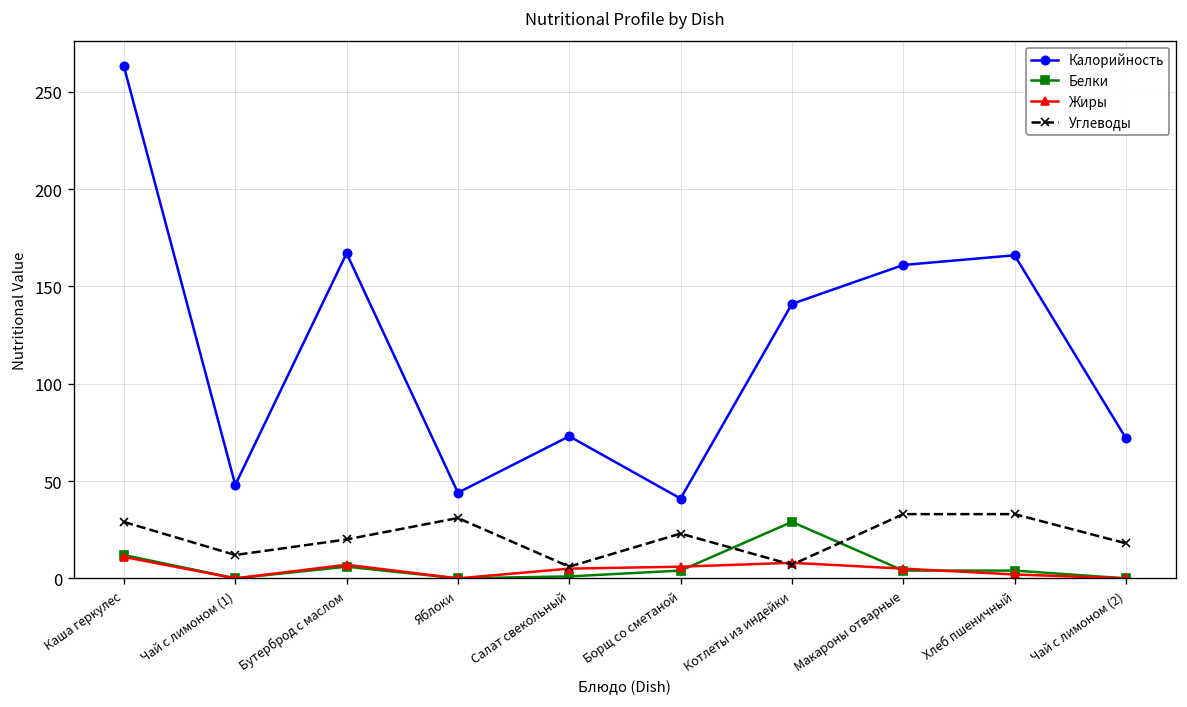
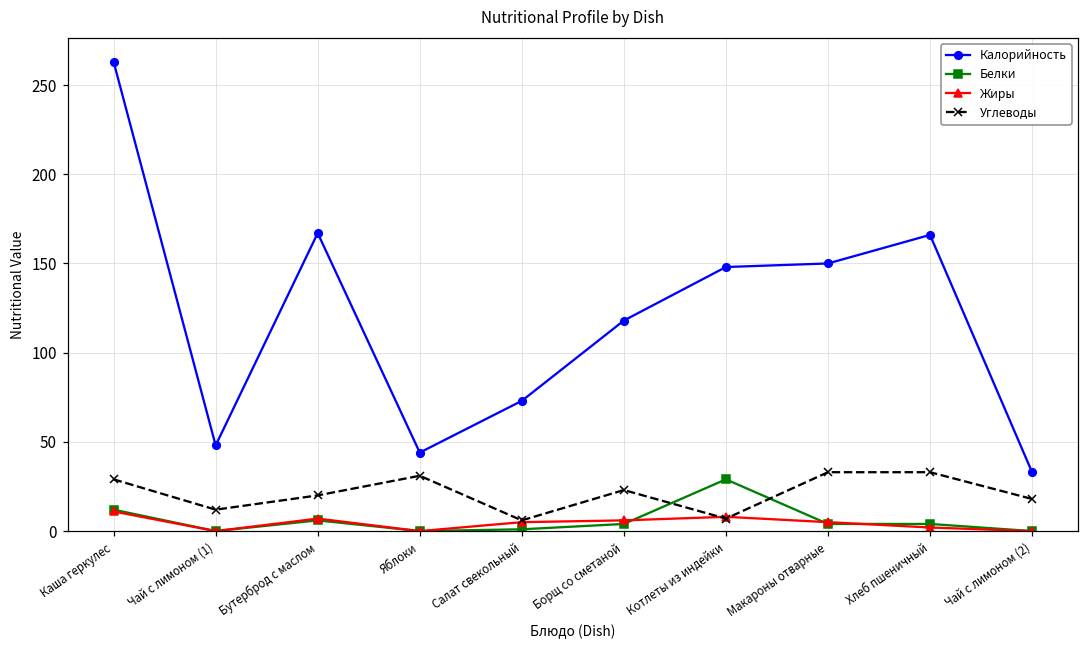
  {
    "Калорийность": {
      "Каша геркулес": 263,
      "Чай с лимоном (1)": 48,
      "Бутерброд с маслом": 167,
      "Яблоки": 44,
      "Салат свекольный": 73,
-     "Борщ со сметаной": 41,
-     "Котлеты из индейки": 141,
-     "Макароны отварные": 161,
+     "Борщ со сметаной": 118,
+     "Котлеты из индейки": 148,
+     "Макароны отварные": 150,
      "Хлеб пшеничный": 166,
-     "Чай с лимоном (2)": 72
+     "Чай с лимоном (2)": 33
    },
    "Белки": {
      "Салат свекольный": 1,
      "Борщ со сметаной": 4,
      "Котлеты из индейки": 29,
      "Хлеб пшеничный": 4
    },
    "Жиры": {
      "Борщ со сметаной": 6,
      "Хлеб пшеничный": 2
    },
    "Углеводы": {
      "Каша геркулес": 29,
      "Чай с лимоном (1)": 12,
      "Бутерброд с маслом": 20,
      "Яблоки": 31,
      "Борщ со сметаной": 23,
      "Макароны отварные": 33,
      "Хлеб пшеничный": 33,
      "Чай с лимоном (2)": 18
    }
  }
